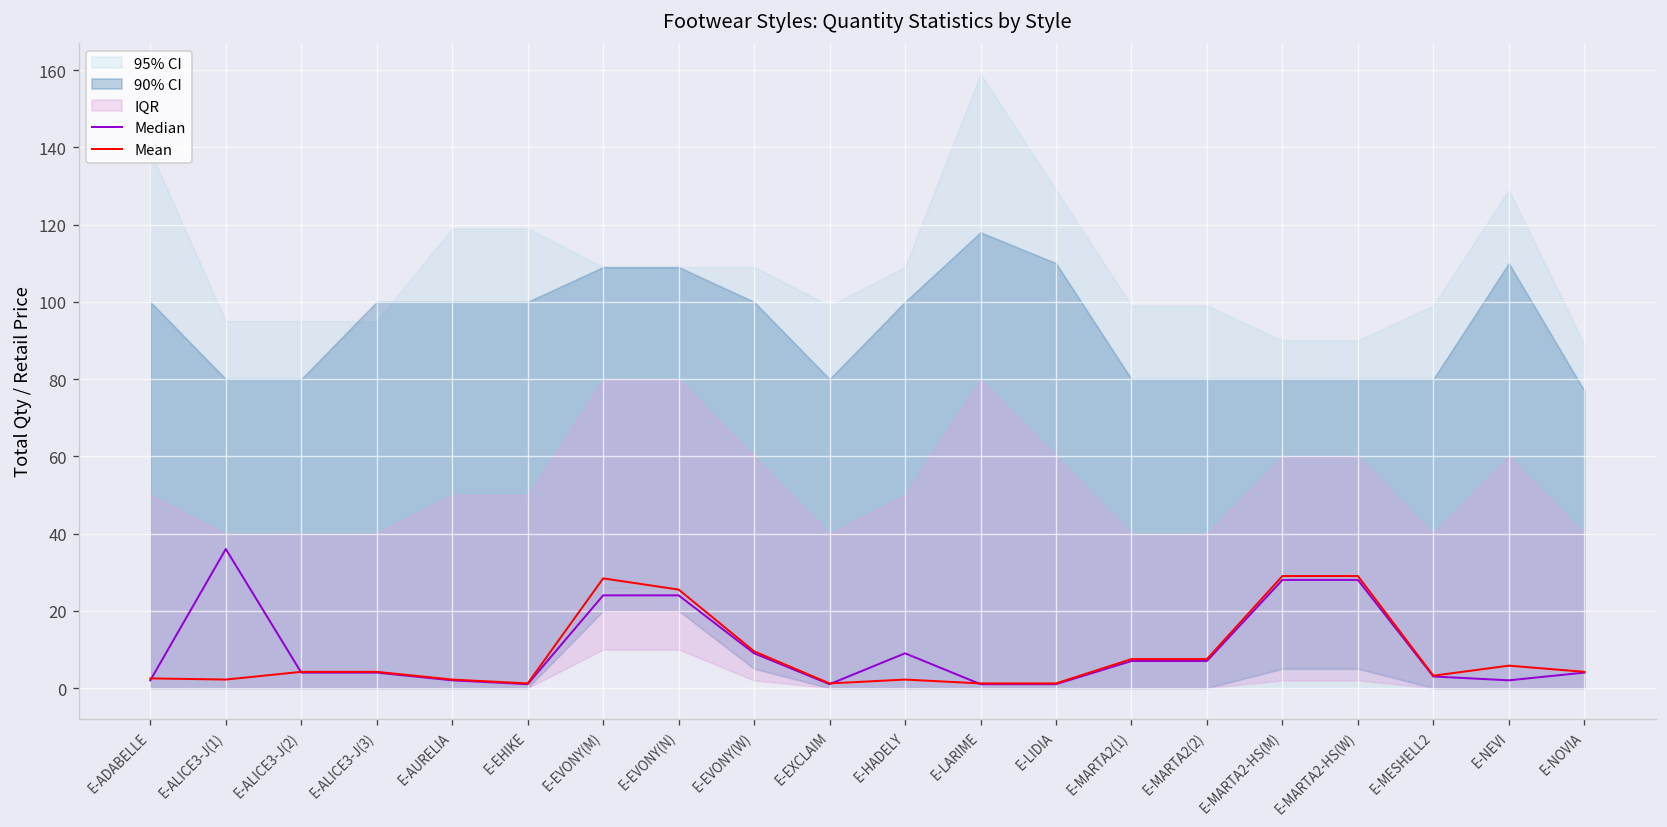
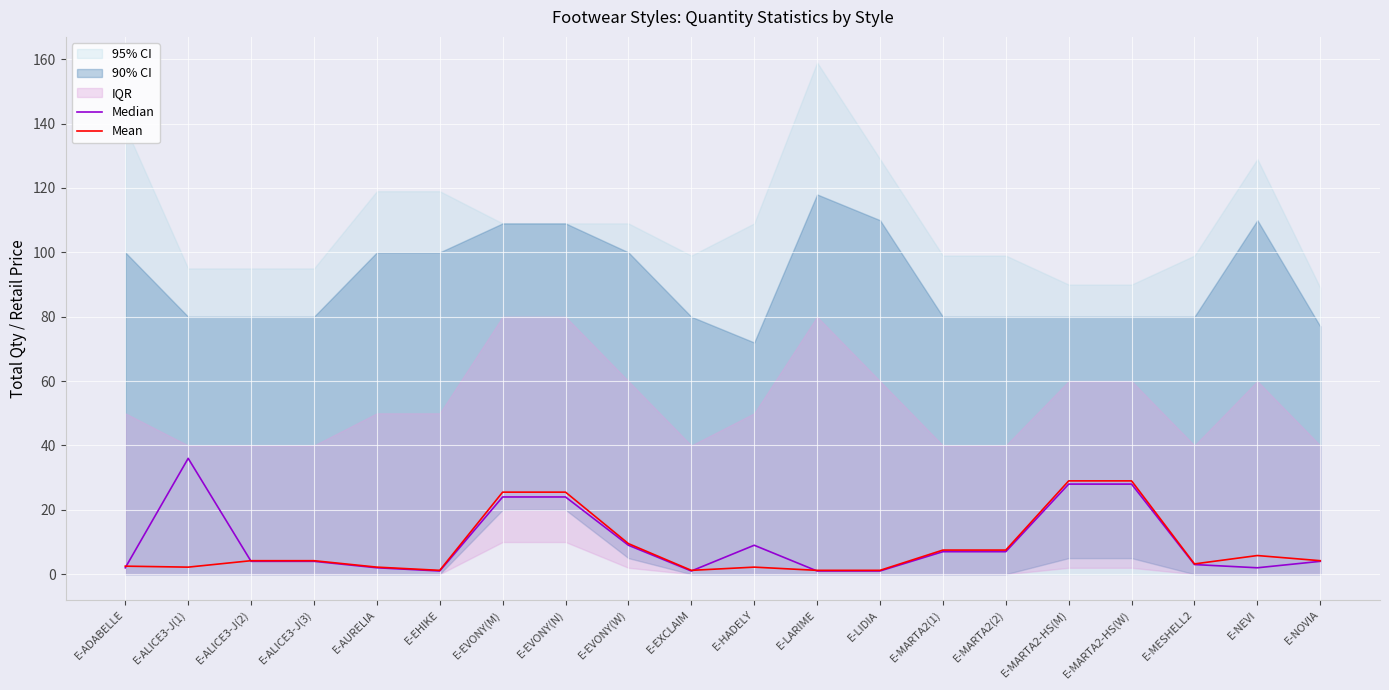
  {
    "Median": {
      "E-ALICE3-J(1)": 36,
      "E-EVONY(M)": 24,
      "E-EVONY(N)": 24,
      "E-HADELY": 9,
      "E-MARTA2-HS(M)": 28,
      "E-MARTA2-HS(W)": 28,
      "E-NEVI": 2
    },
    "Mean": {
      "E-ALICE3-J(1)": 2,
-     "E-EVONY(M)": 28,
+     "E-EVONY(M)": 26,
      "E-EVONY(N)": 26,
      "E-HADELY": 2,
      "E-MARTA2-HS(M)": 29,
      "E-MARTA2-HS(W)": 29,
      "E-NEVI": 6
    },
    "90% CI": {
-     "E-ALICE3-J(3)": 100,
-     "E-HADELY": 100
+     "E-ALICE3-J(3)": 80,
+     "E-HADELY": 72
    }
  }
